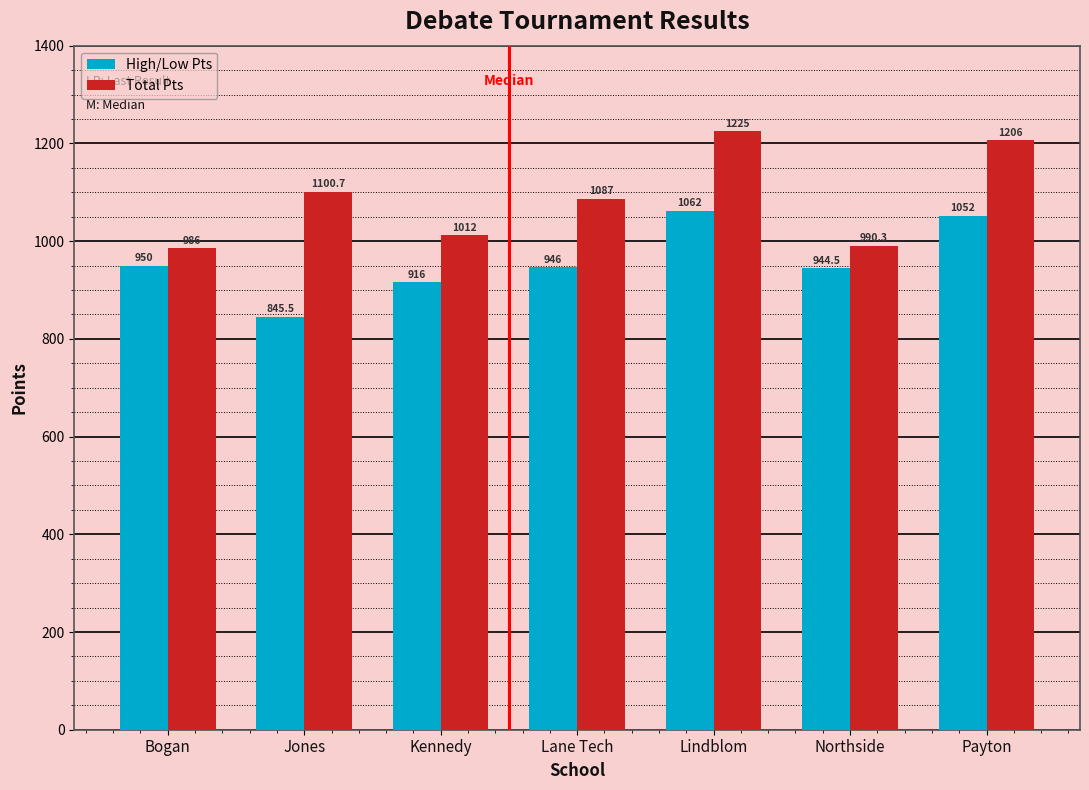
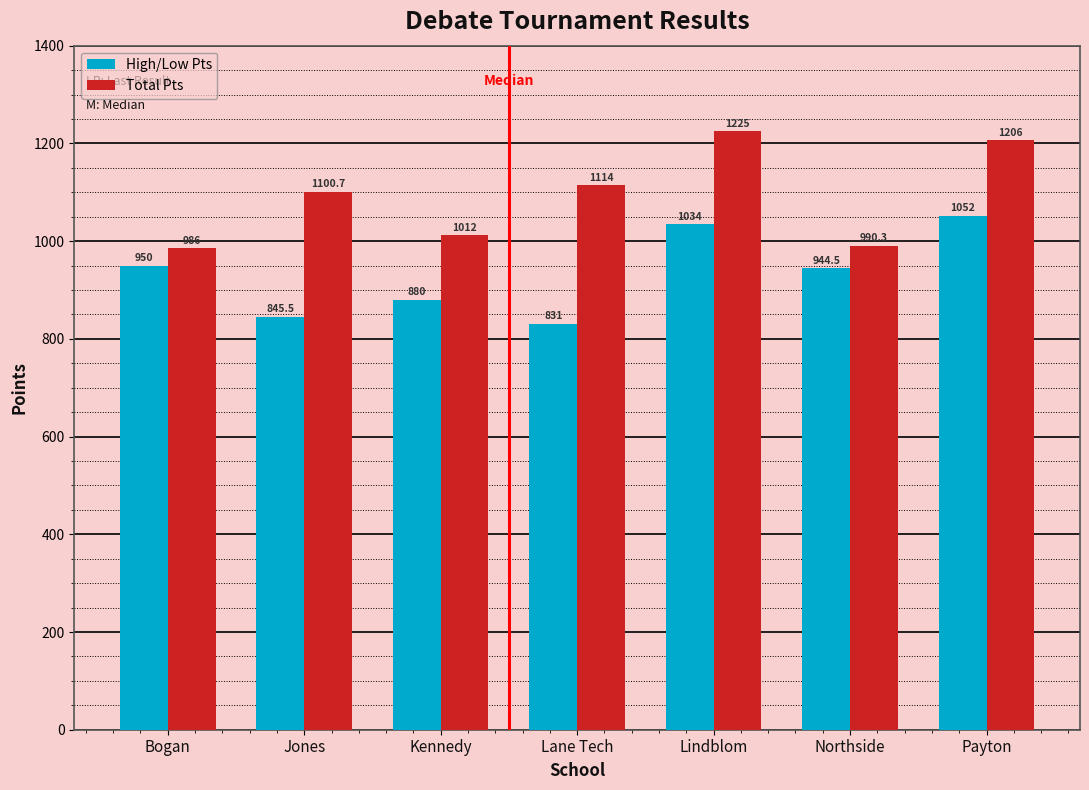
  {
    "High/Low Pts": {
      "Bogan": 950,
      "Jones": 845.5,
-     "Kennedy": 916,
-     "Lane Tech": 946,
-     "Lindblom": 1062,
+     "Kennedy": 880,
+     "Lane Tech": 831,
+     "Lindblom": 1034,
      "Northside": 944.5,
      "Payton": 1052
    },
    "Total Pts": {
      "Bogan": 986,
      "Jones": 1100.7,
      "Kennedy": 1012,
-     "Lane Tech": 1087,
+     "Lane Tech": 1114,
      "Lindblom": 1225,
      "Northside": 990.3,
      "Payton": 1206
    }
  }
